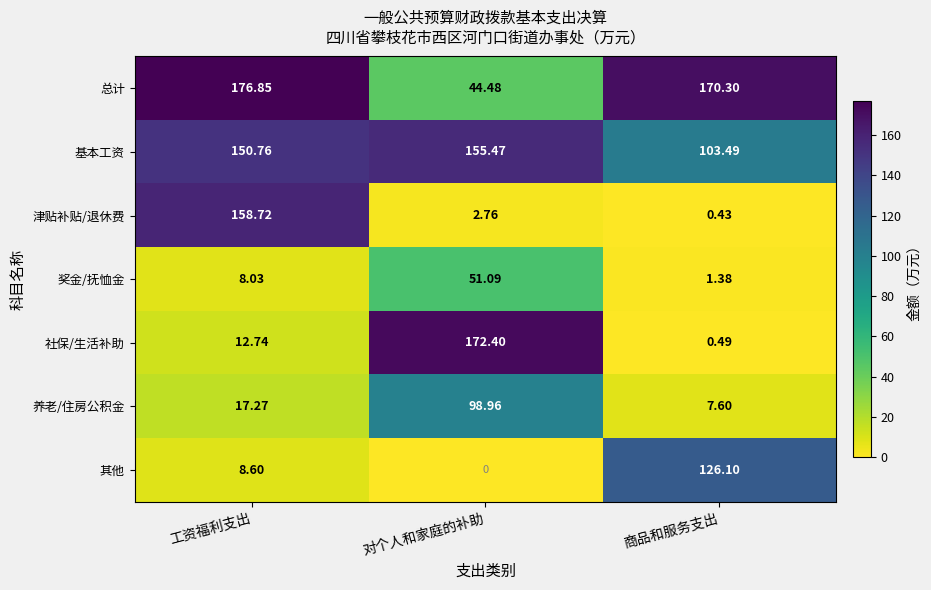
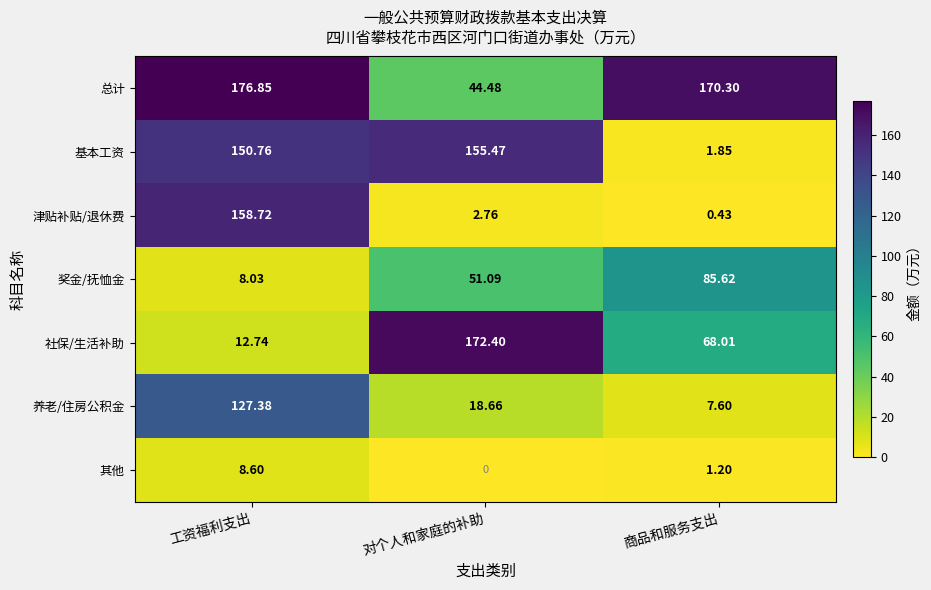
  {
    "总计": {
      "工资福利支出": 176.85,
      "对个人和家庭的补助": 44.48,
      "商品和服务支出": 170.30
    },
    "基本工资": {
      "工资福利支出": 150.76,
      "对个人和家庭的补助": 155.47,
-     "商品和服务支出": 103.49
+     "商品和服务支出": 1.85
    },
    "津贴补贴/退休费": {
      "工资福利支出": 158.72,
      "对个人和家庭的补助": 2.76,
      "商品和服务支出": 0.43
    },
    "奖金/抚恤金": {
      "工资福利支出": 8.03,
      "对个人和家庭的补助": 51.09,
-     "商品和服务支出": 1.38
+     "商品和服务支出": 85.62
    },
    "社保/生活补助": {
      "工资福利支出": 12.74,
      "对个人和家庭的补助": 172.40,
-     "商品和服务支出": 0.49
+     "商品和服务支出": 68.01
    },
    "养老/住房公积金": {
-     "工资福利支出": 17.27,
-     "对个人和家庭的补助": 98.96,
+     "工资福利支出": 127.38,
+     "对个人和家庭的补助": 18.66,
      "商品和服务支出": 7.60
    },
    "其他": {
      "工资福利支出": 8.60,
      "对个人和家庭的补助": 0,
-     "商品和服务支出": 126.10
+     "商品和服务支出": 1.20
    }
  }
